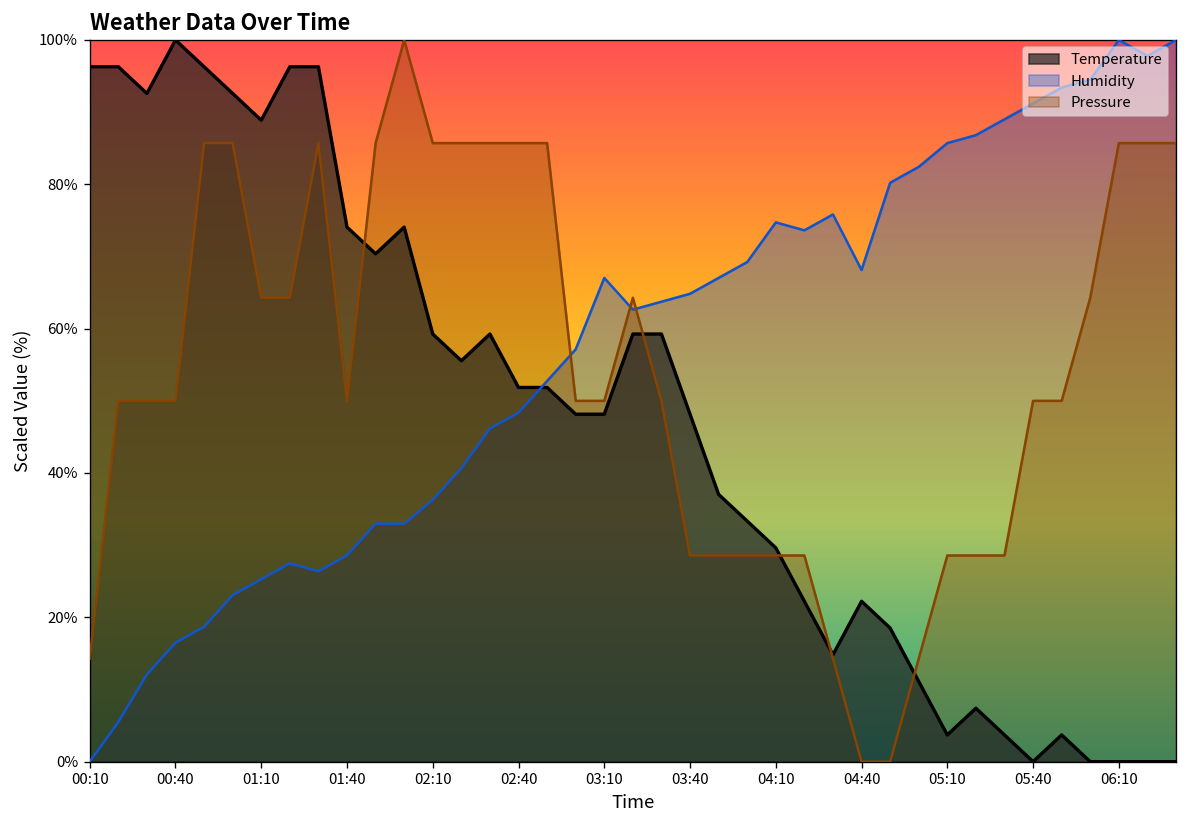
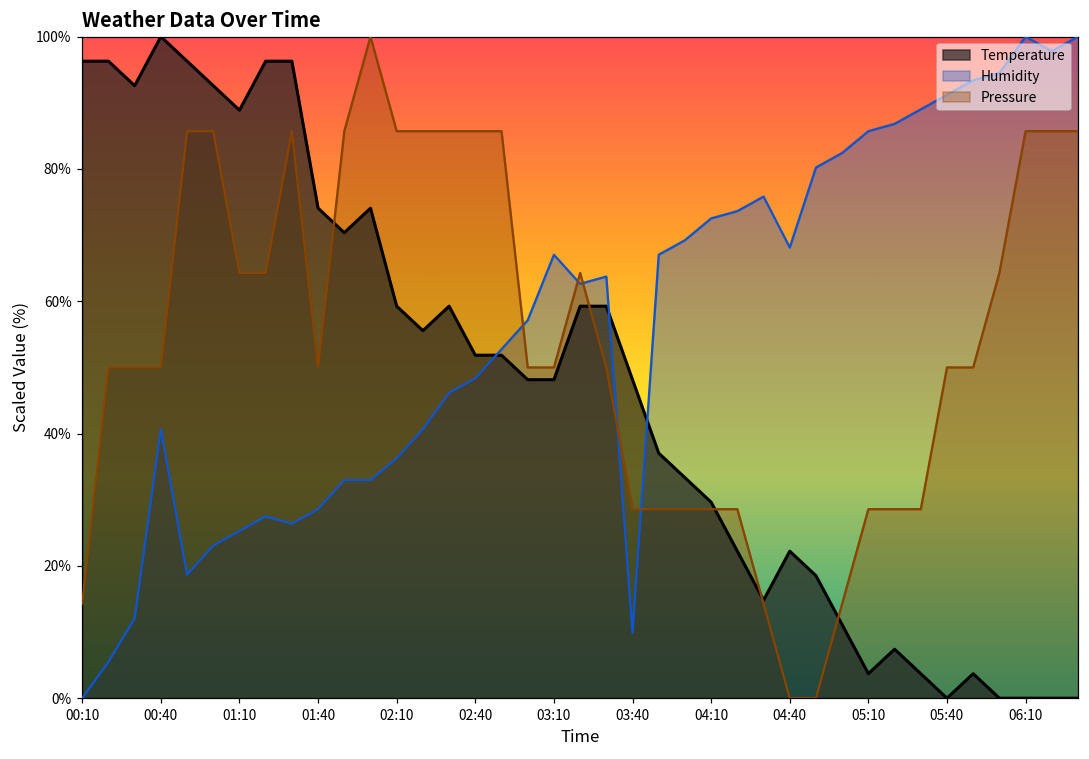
  {
    "Humidity": {
      "00:10": "0%",
-     "00:40": "16%",
+     "00:40": "41%",
      "01:10": "25%",
      "01:40": "29%",
      "02:10": "36%",
      "02:40": "48%",
      "03:10": "67%",
-     "03:40": "65%",
-     "04:10": "75%",
+     "03:40": "10%",
+     "04:10": "73%",
      "04:40": "68%",
      "05:10": "86%",
      "06:10": "100%"
    }
  }
